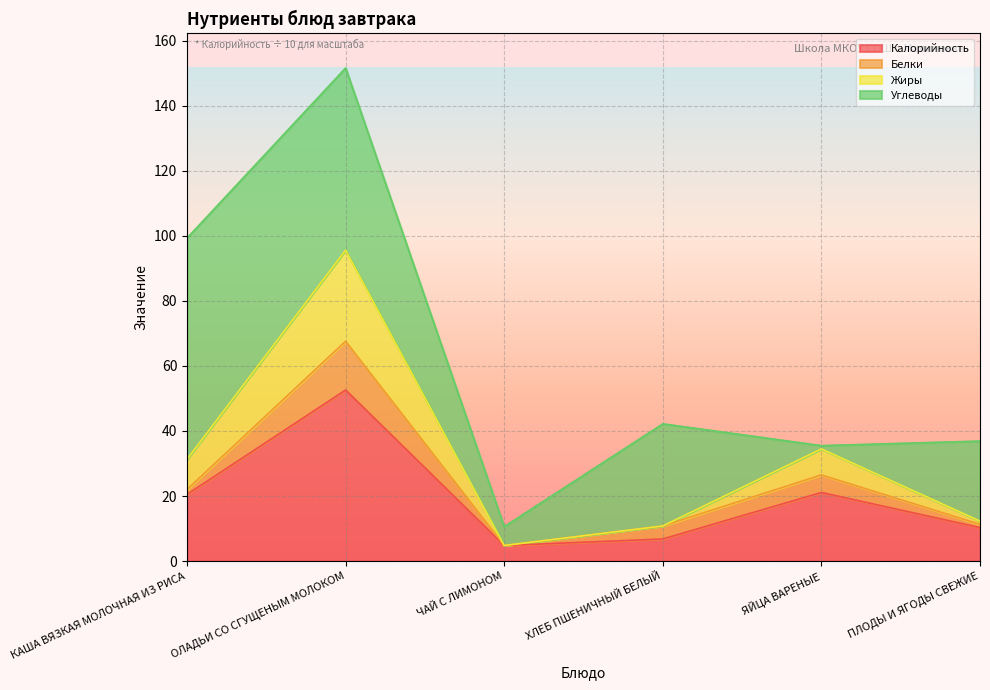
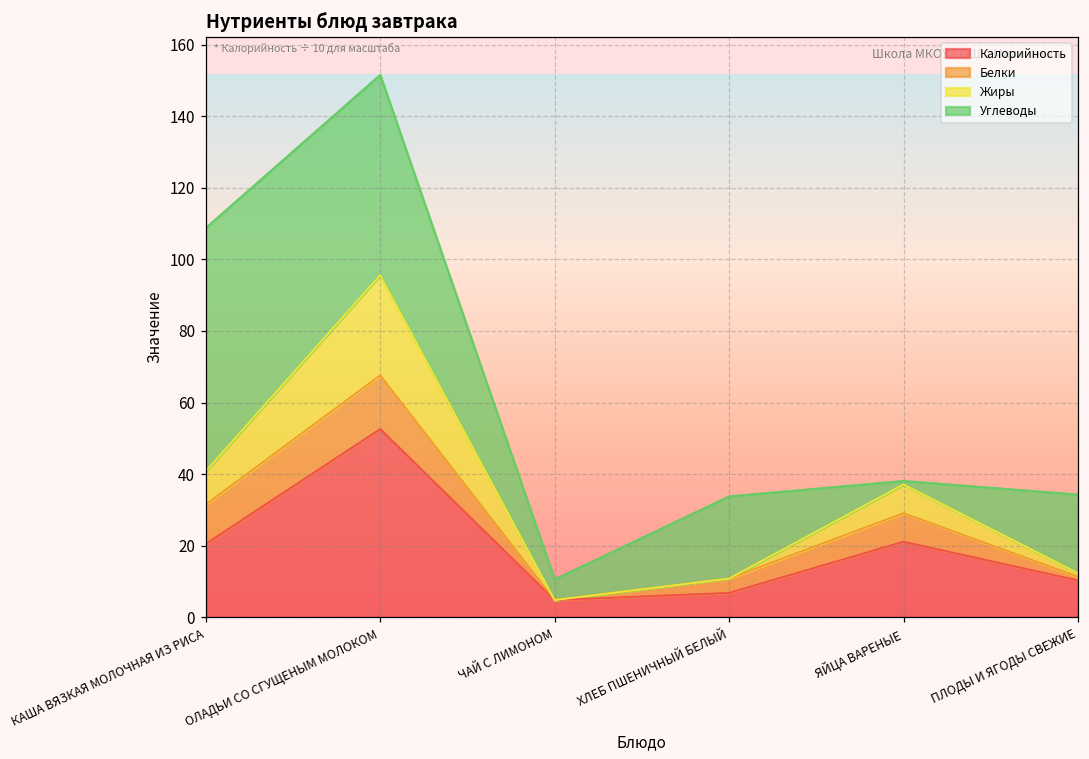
  {
    "Калорийность": {
      "КАША ВЯЗКАЯ МОЛОЧНАЯ ИЗ РИСА": 21,
      "ОЛАДЬИ СО СГУЩЕНЫМ МОЛОКОМ": 53,
      "ХЛЕБ ПШЕНИЧНЫЙ БЕЛЫЙ": 7,
      "ЯЙЦА ВАРЕНЫЕ": 21,
      "ПЛОДЫ И ЯГОДЫ СВЕЖИЕ": 10
    },
    "Белки": {
-     "КАША ВЯЗКАЯ МОЛОЧНАЯ ИЗ РИСА": 2,
+     "КАША ВЯЗКАЯ МОЛОЧНАЯ ИЗ РИСА": 11,
      "ОЛАДЬИ СО СГУЩЕНЫМ МОЛОКОМ": 15,
-     "ЯЙЦА ВАРЕНЫЕ": 5,
+     "ЯЙЦА ВАРЕНЫЕ": 8,
      "ПЛОДЫ И ЯГОДЫ СВЕЖИЕ": 1
    },
    "Жиры": {
      "КАША ВЯЗКАЯ МОЛОЧНАЯ ИЗ РИСА": 9,
      "ОЛАДЬИ СО СГУЩЕНЫМ МОЛОКОМ": 28,
      "ЯЙЦА ВАРЕНЫЕ": 8,
      "ПЛОДЫ И ЯГОДЫ СВЕЖИЕ": 1
    },
    "Углеводы": {
      "КАША ВЯЗКАЯ МОЛОЧНАЯ ИЗ РИСА": 68,
      "ЧАЙ С ЛИМОНОМ": 6,
-     "ХЛЕБ ПШЕНИЧНЫЙ БЕЛЫЙ": 31,
+     "ХЛЕБ ПШЕНИЧНЫЙ БЕЛЫЙ": 23,
      "ЯЙЦА ВАРЕНЫЕ": 1,
-     "ПЛОДЫ И ЯГОДЫ СВЕЖИЕ": 25
+     "ПЛОДЫ И ЯГОДЫ СВЕЖИЕ": 22
    }
  }
